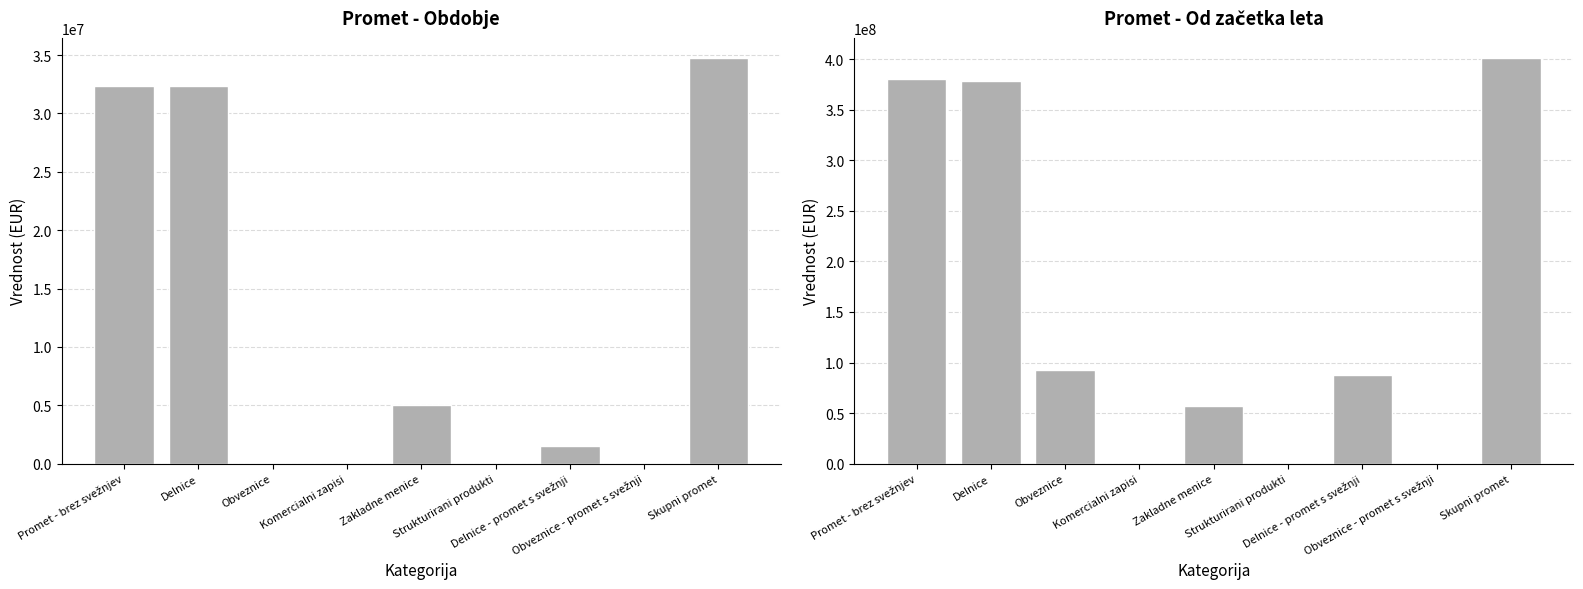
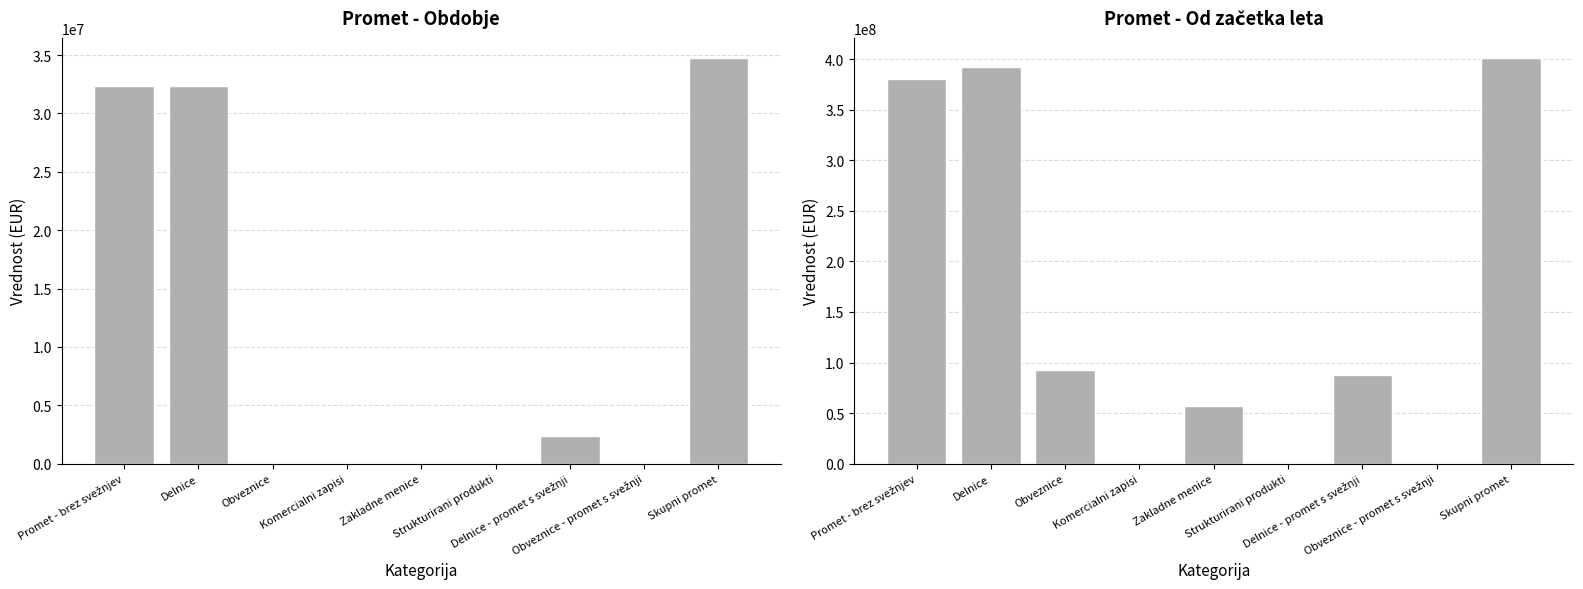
  {
    "Promet - Obdobje": {
      "Promet - brez svežnjev": 32400000,
      "Delnice": 32400000,
      "Komercialni zapisi": 0,
-     "Zakladne menice": 5100000,
+     "Zakladne menice": 0,
      "Strukturirani produkti": 0,
-     "Delnice - promet s svežnji": 1500000,
+     "Delnice - promet s svežnji": 2300000,
      "Obveznice - promet s svežnji": 0,
      "Skupni promet": 34700000
    },
    "Promet - Od začetka leta": {
      "Promet - brez svežnjev": 380000000,
-     "Delnice": 378000000,
+     "Delnice": 392000000,
      "Obveznice": 93000000,
      "Komercialni zapisi": 0,
      "Zakladne menice": 57000000,
      "Strukturirani produkti": 0,
      "Delnice - promet s svežnji": 88000000,
      "Obveznice - promet s svežnji": 0,
      "Skupni promet": 401000000
    }
  }
